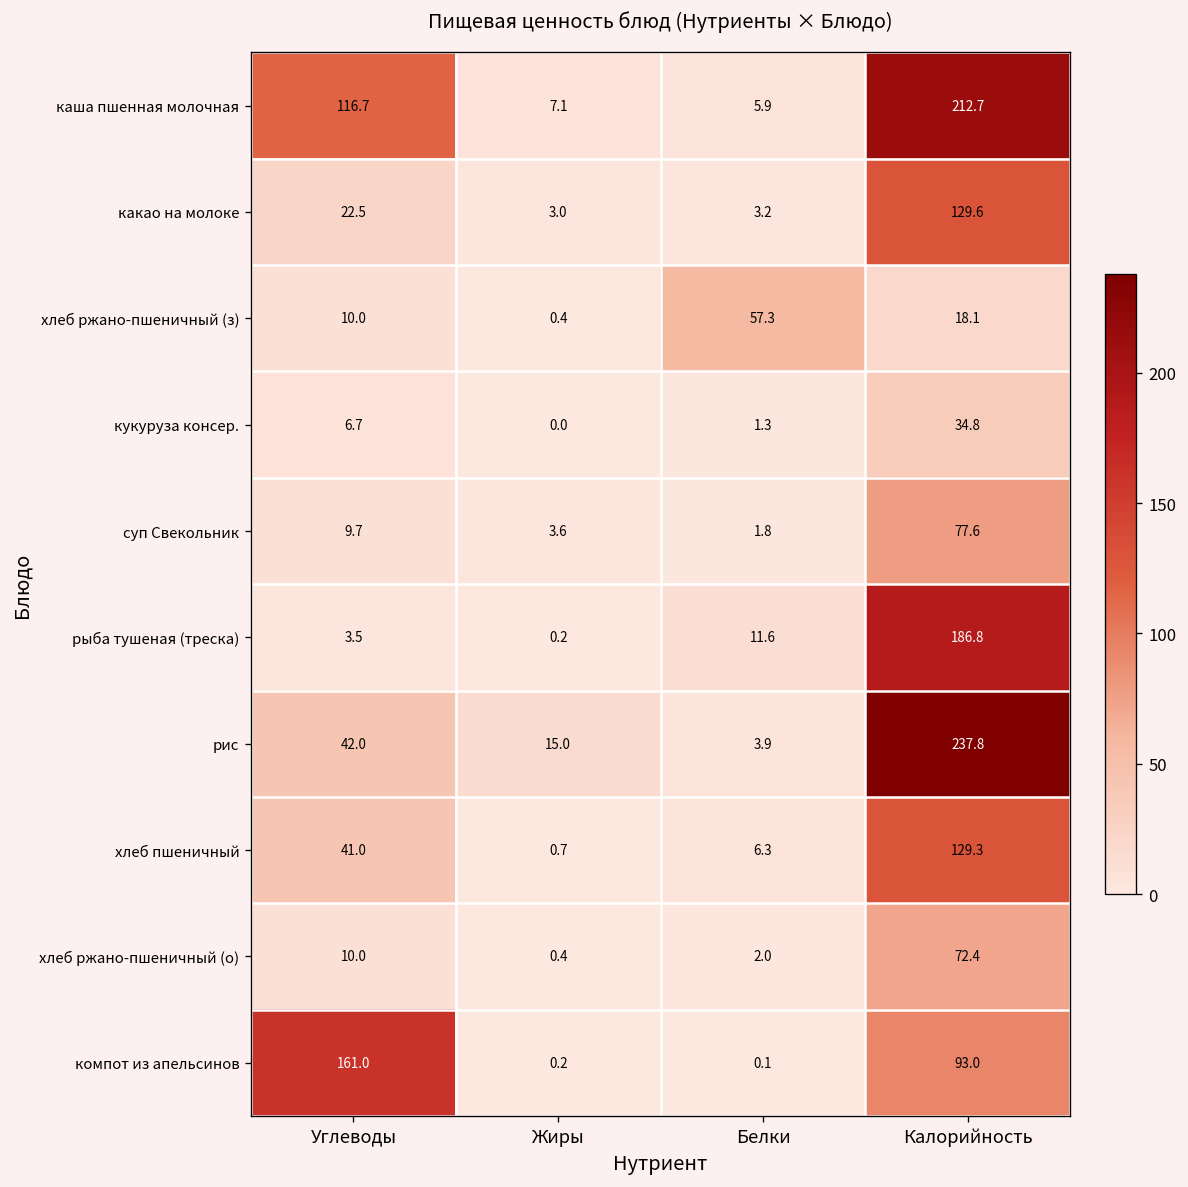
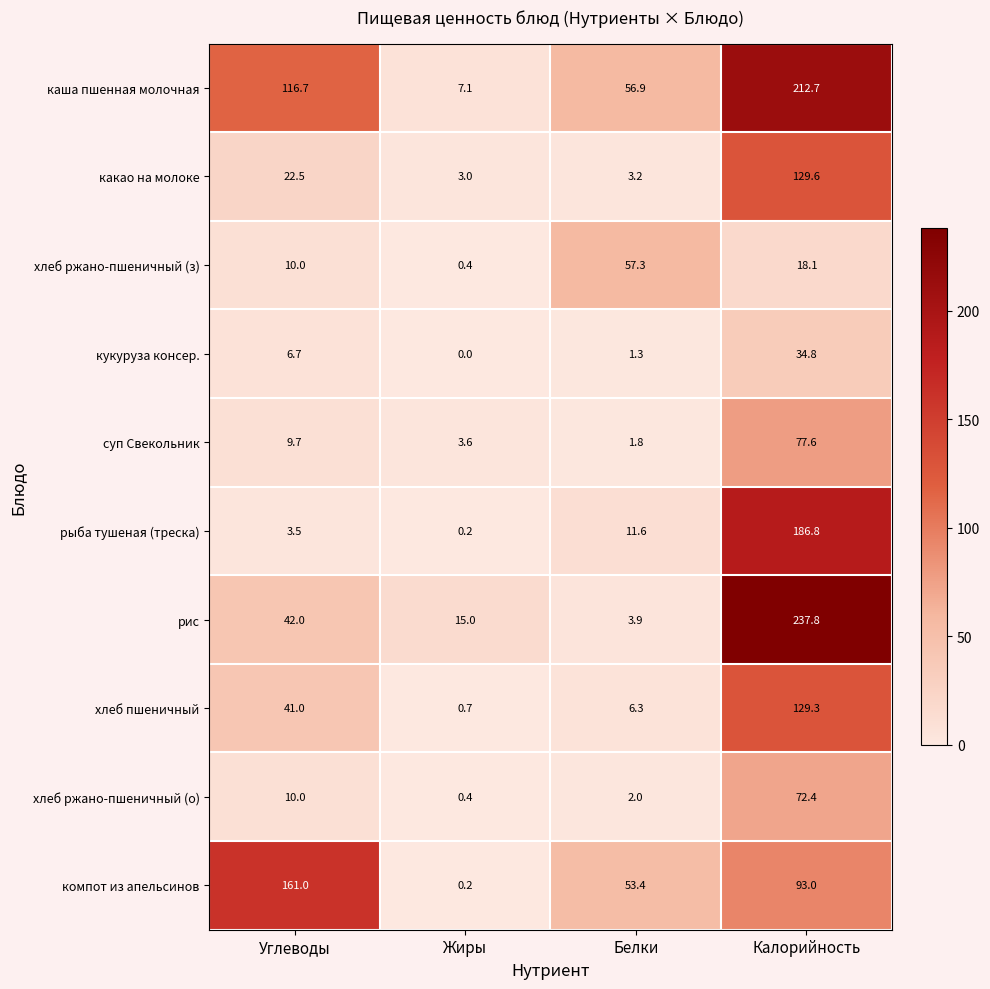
  {
    "каша пшенная молочная": {
      "Углеводы": 116.7,
      "Жиры": 7.1,
-     "Белки": 5.9,
+     "Белки": 56.9,
      "Калорийность": 212.7
    },
    "какао на молоке": {
      "Углеводы": 22.5,
      "Жиры": 3.0,
      "Белки": 3.2,
      "Калорийность": 129.6
    },
    "хлеб ржано-пшеничный (з)": {
      "Углеводы": 10.0,
      "Жиры": 0.4,
      "Белки": 57.3,
      "Калорийность": 18.1
    },
    "кукуруза консер.": {
      "Углеводы": 6.7,
      "Жиры": 0.0,
      "Белки": 1.3,
      "Калорийность": 34.8
    },
    "суп Свекольник": {
      "Углеводы": 9.7,
      "Жиры": 3.6,
      "Белки": 1.8,
      "Калорийность": 77.6
    },
    "рыба тушеная (треска)": {
      "Углеводы": 3.5,
      "Жиры": 0.2,
      "Белки": 11.6,
      "Калорийность": 186.8
    },
    "рис": {
      "Углеводы": 42.0,
      "Жиры": 15.0,
      "Белки": 3.9,
      "Калорийность": 237.8
    },
    "хлеб пшеничный": {
      "Углеводы": 41.0,
      "Жиры": 0.7,
      "Белки": 6.3,
      "Калорийность": 129.3
    },
    "хлеб ржано-пшеничный (о)": {
      "Углеводы": 10.0,
      "Жиры": 0.4,
      "Белки": 2.0,
      "Калорийность": 72.4
    },
    "компот из апельсинов": {
      "Углеводы": 161.0,
      "Жиры": 0.2,
-     "Белки": 0.1,
+     "Белки": 53.4,
      "Калорийность": 93.0
    }
  }
